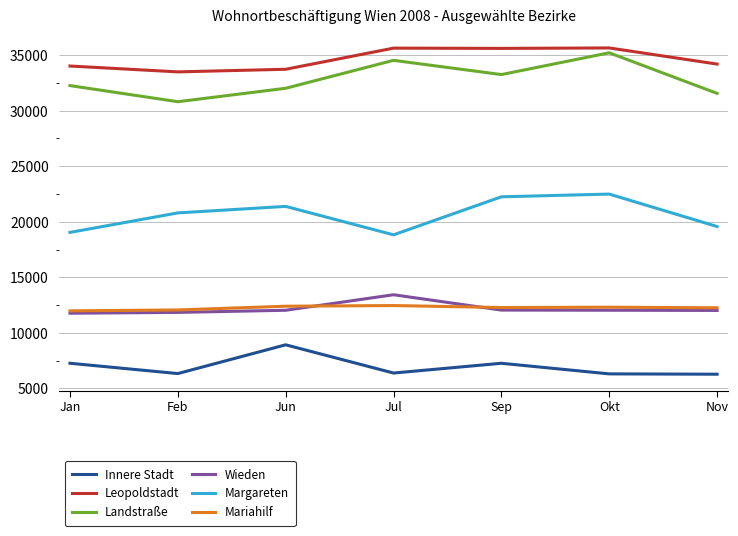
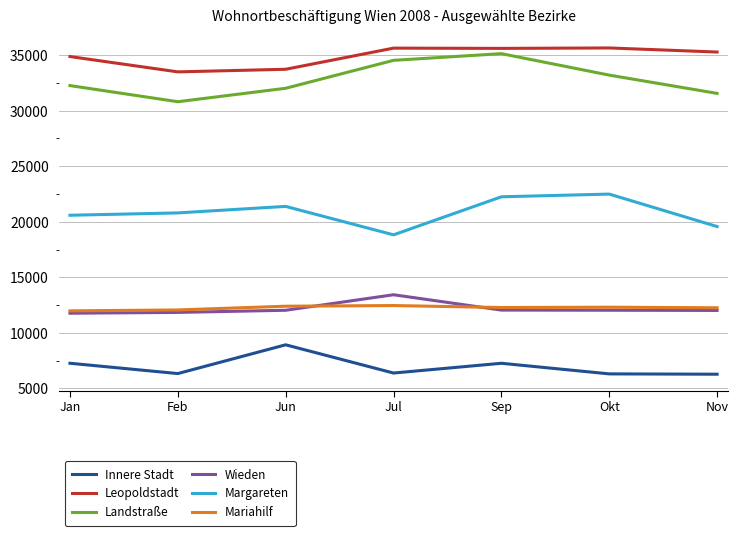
  {
    "Innere Stadt": {
      "Jan": 7300,
      "Feb": 6300,
      "Jun": 8900,
      "Jul": 6400,
      "Sep": 7300,
      "Okt": 6300,
      "Nov": 6300
    },
    "Leopoldstadt": {
-     "Jan": 34000,
+     "Jan": 34900,
      "Feb": 33500,
      "Jun": 33700,
      "Jul": 35600,
      "Sep": 35600,
      "Okt": 35600,
-     "Nov": 34200
+     "Nov": 35300
    },
    "Landstraße": {
      "Jan": 32300,
      "Feb": 30800,
      "Jun": 32000,
      "Jul": 34500,
-     "Sep": 33200,
-     "Okt": 35200,
+     "Sep": 35100,
+     "Okt": 33200,
      "Nov": 31600
    },
    "Wieden": {
      "Jun": 12000,
      "Jul": 13400,
      "Sep": 12100,
      "Okt": 12000,
      "Nov": 12000
    },
    "Margareten": {
-     "Jan": 19000,
+     "Jan": 20600,
      "Feb": 20800,
      "Jun": 21400,
      "Jul": 18800,
      "Sep": 22200,
      "Okt": 22500,
      "Nov": 19600
    },
    "Mariahilf": {
      "Jun": 12400,
      "Jul": 12500,
      "Sep": 12300,
      "Okt": 12300,
      "Nov": 12300
    }
  }
